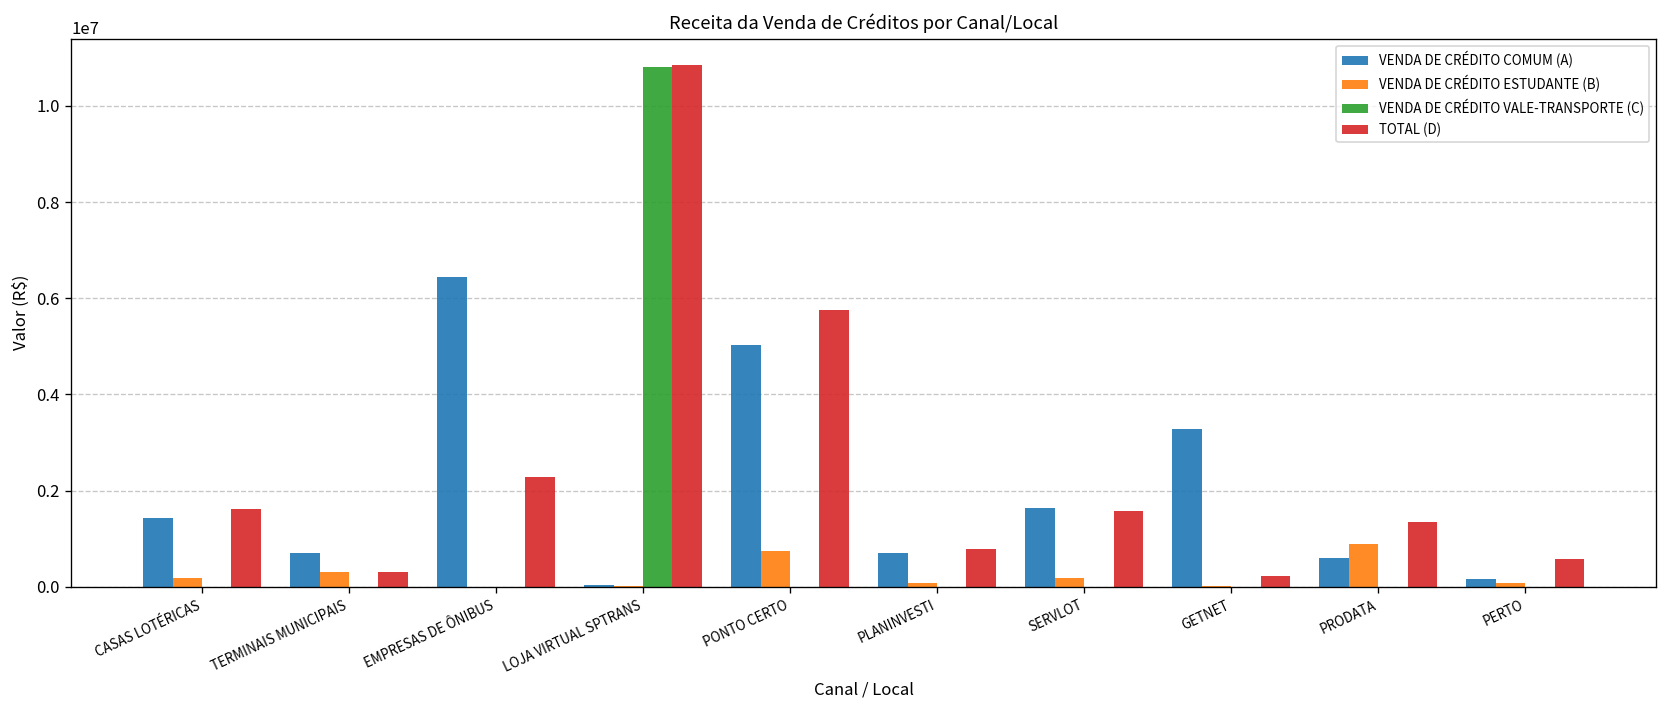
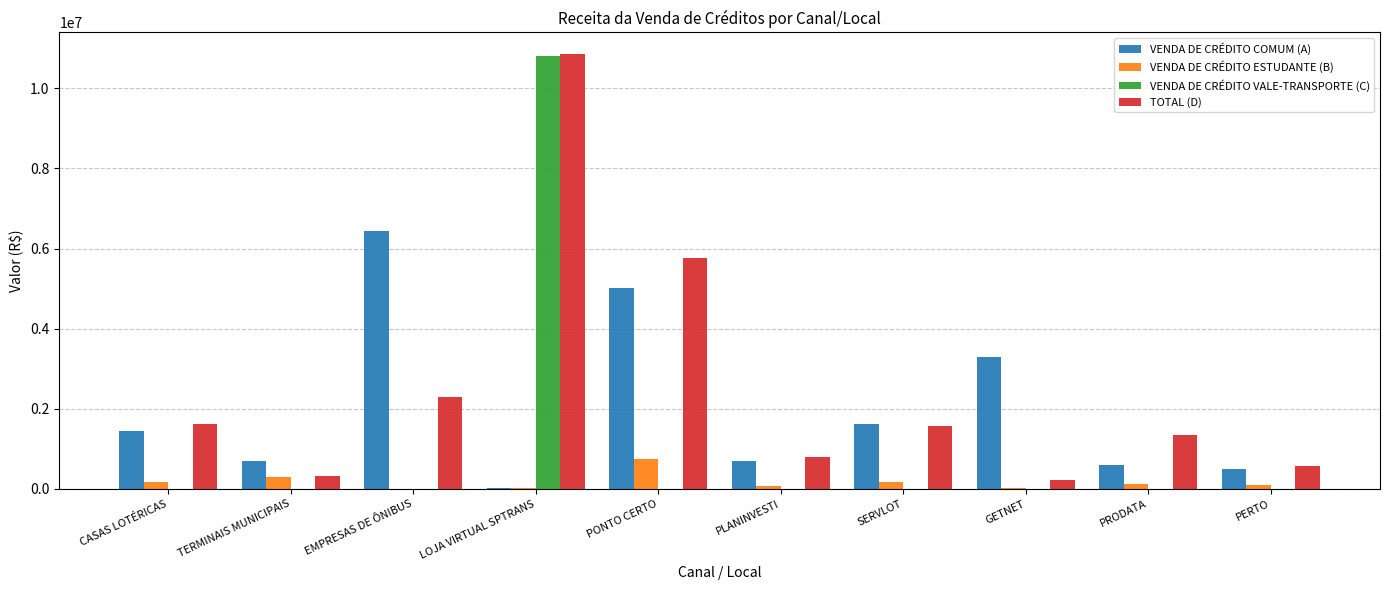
  {
    "VENDA DE CRÉDITO COMUM (A)": {
      "CASAS LOTÉRICAS": 1400000,
      "TERMINAIS MUNICIPAIS": 700000,
      "EMPRESAS DE ÔNIBUS": 6400000,
      "PONTO CERTO": 5000000,
      "PLANINVESTI": 700000,
      "SERVLOT": 1600000,
      "GETNET": 3300000,
      "PRODATA": 600000,
-     "PERTO": 200000
+     "PERTO": 500000
    },
    "VENDA DE CRÉDITO ESTUDANTE (B)": {
      "CASAS LOTÉRICAS": 200000,
      "TERMINAIS MUNICIPAIS": 300000,
      "PONTO CERTO": 700000,
      "PLANINVESTI": 100000,
      "SERVLOT": 200000,
-     "PRODATA": 900000,
+     "PRODATA": 100000,
      "PERTO": 100000
    },
    "VENDA DE CRÉDITO VALE-TRANSPORTE (C)": {
      "CASAS LOTÉRICAS": 0,
      "TERMINAIS MUNICIPAIS": 0,
      "EMPRESAS DE ÔNIBUS": 0,
      "LOJA VIRTUAL SPTRANS": 10800000,
      "PONTO CERTO": 0,
      "PLANINVESTI": 0,
      "SERVLOT": 0,
      "GETNET": 0,
      "PRODATA": 0,
      "PERTO": 0
    },
    "TOTAL (D)": {
      "CASAS LOTÉRICAS": 1600000,
      "TERMINAIS MUNICIPAIS": 300000,
      "EMPRESAS DE ÔNIBUS": 2300000,
      "LOJA VIRTUAL SPTRANS": 10900000,
      "PONTO CERTO": 5800000,
      "PLANINVESTI": 800000,
      "SERVLOT": 1600000,
      "GETNET": 200000,
      "PRODATA": 1300000,
      "PERTO": 600000
    }
  }
